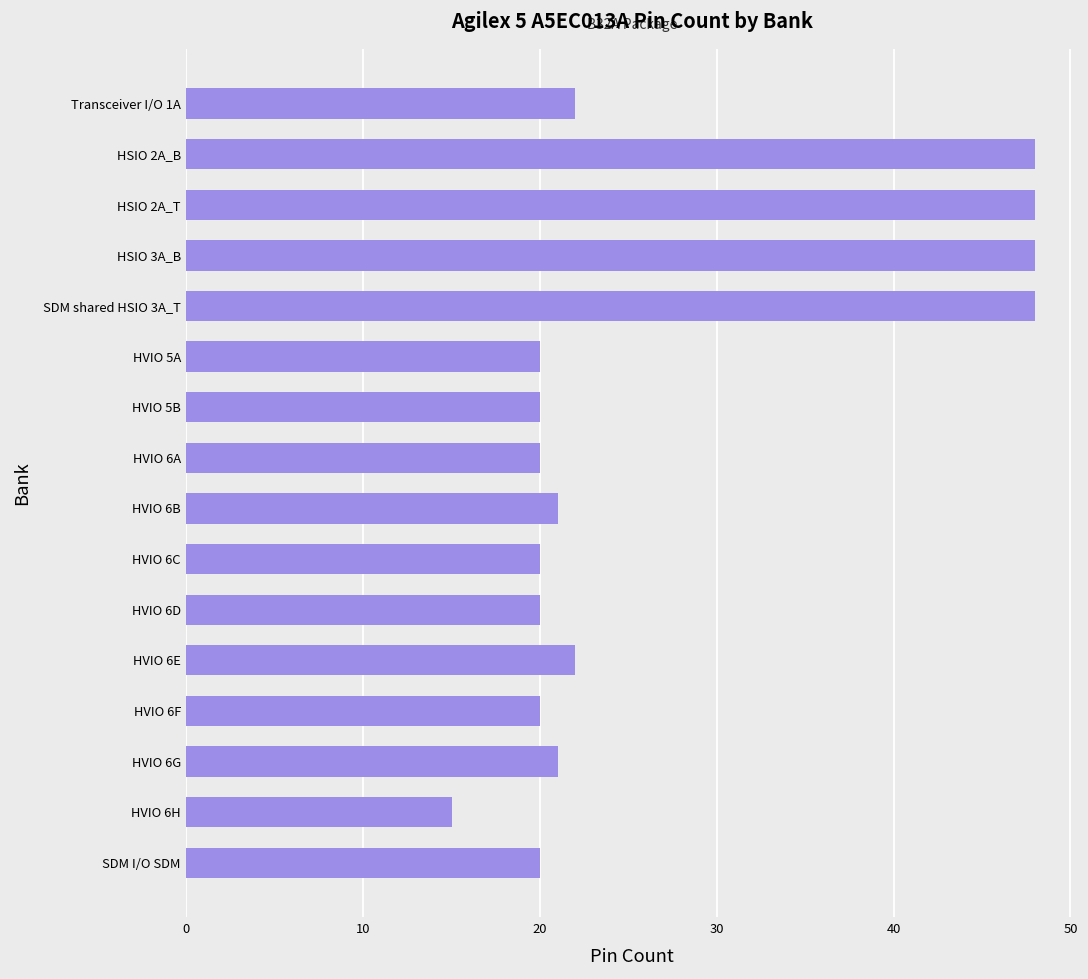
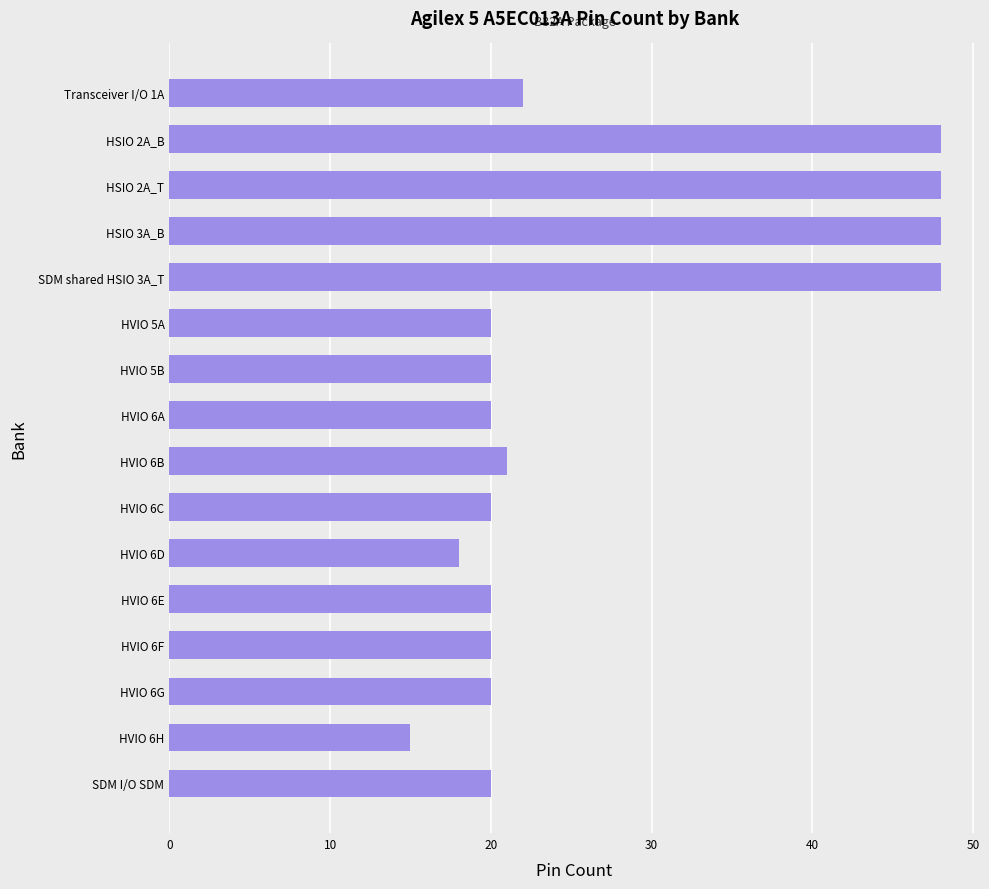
  {
    "Transceiver I/O 1A": 22,
    "HSIO 2A_B": 48,
    "HSIO 2A_T": 48,
    "HSIO 3A_B": 48,
    "SDM shared HSIO 3A_T": 48,
    "HVIO 5A": 20,
    "HVIO 5B": 20,
    "HVIO 6A": 20,
    "HVIO 6B": 21,
    "HVIO 6C": 20,
-   "HVIO 6D": 20,
-   "HVIO 6E": 22,
+   "HVIO 6D": 18,
+   "HVIO 6E": 20,
    "HVIO 6F": 20,
-   "HVIO 6G": 21,
+   "HVIO 6G": 20,
    "HVIO 6H": 15,
    "SDM I/O SDM": 20
  }
